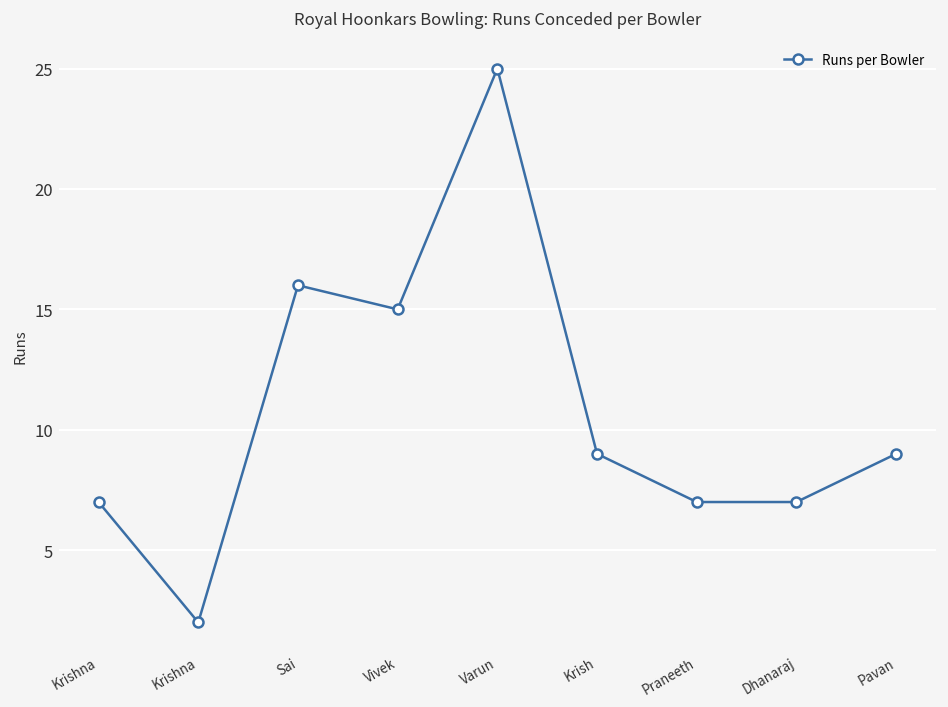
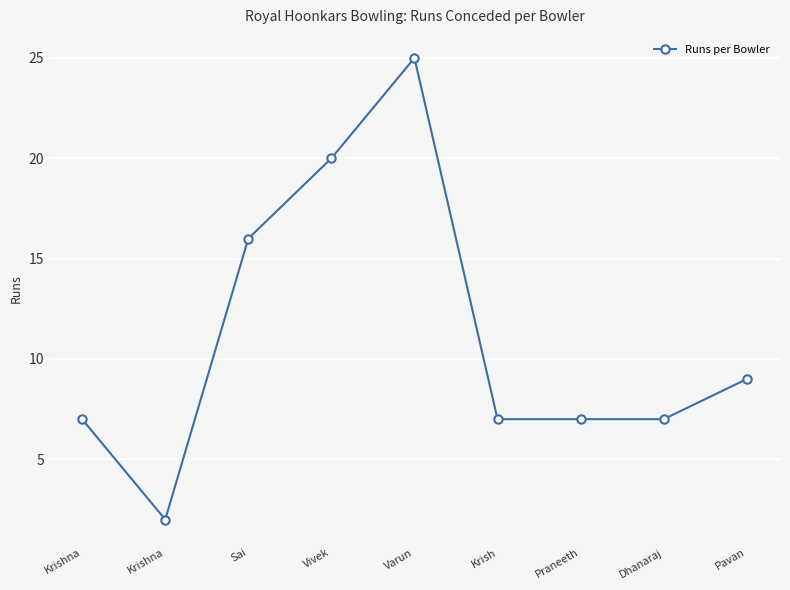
  {
    "Sai": 16,
-   "Vivek": 15,
+   "Vivek": 20,
    "Varun": 25,
-   "Krish": 9,
+   "Krish": 7,
    "Praneeth": 7,
    "Dhanaraj": 7,
    "Pavan": 9
  }
